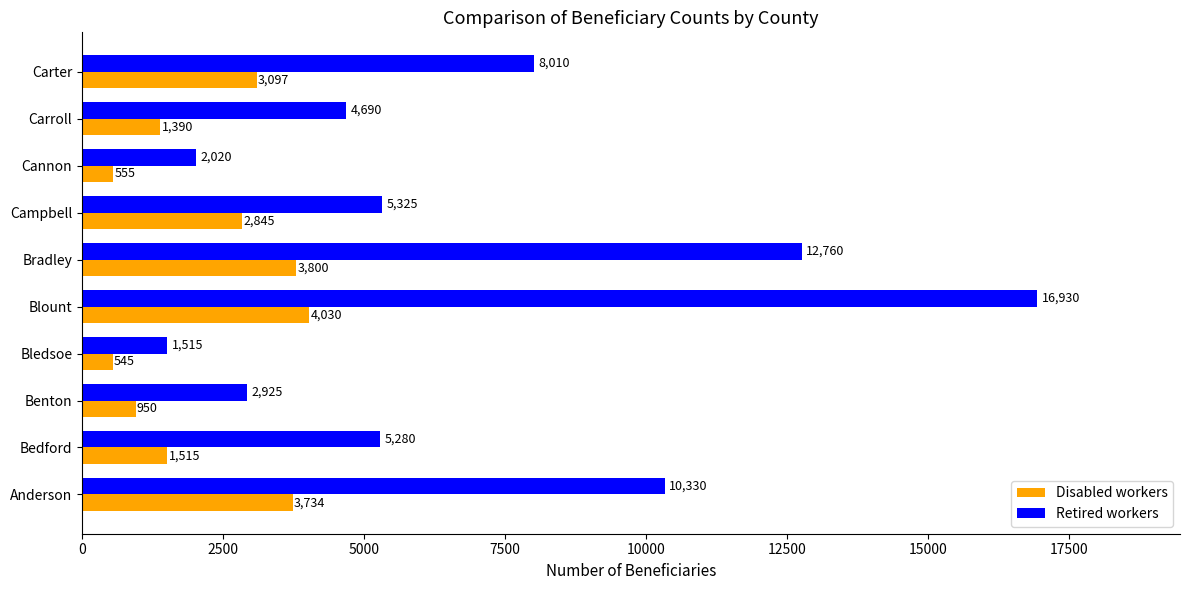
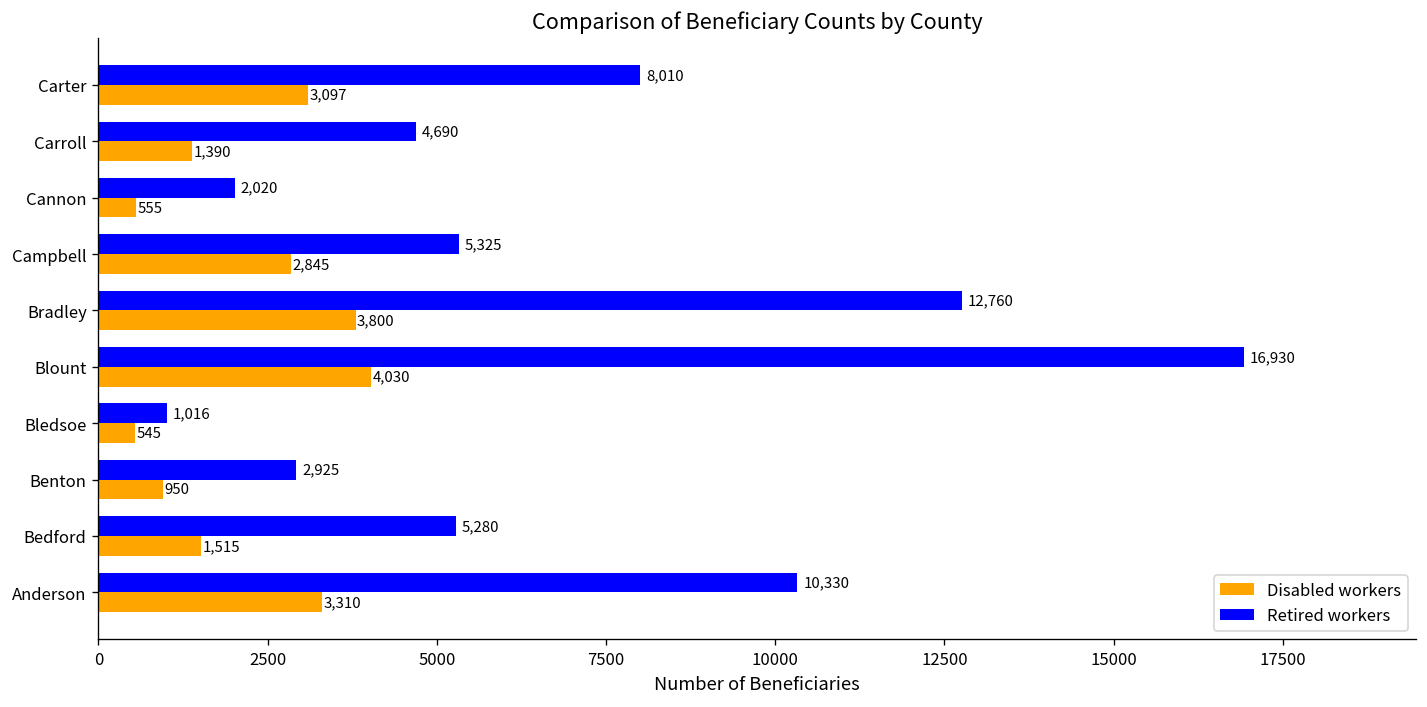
  {
    "Disabled workers": {
      "Carter": "3,097",
      "Carroll": "1,390",
      "Cannon": "555",
      "Campbell": "2,845",
      "Bradley": "3,800",
      "Blount": "4,030",
      "Bledsoe": "545",
      "Benton": "950",
      "Bedford": "1,515",
-     "Anderson": "3,734"
+     "Anderson": "3,310"
    },
    "Retired workers": {
      "Carter": "8,010",
      "Carroll": "4,690",
      "Cannon": "2,020",
      "Campbell": "5,325",
      "Bradley": "12,760",
      "Blount": "16,930",
-     "Bledsoe": "1,515",
+     "Bledsoe": "1,016",
      "Benton": "2,925",
      "Bedford": "5,280",
      "Anderson": "10,330"
    }
  }
